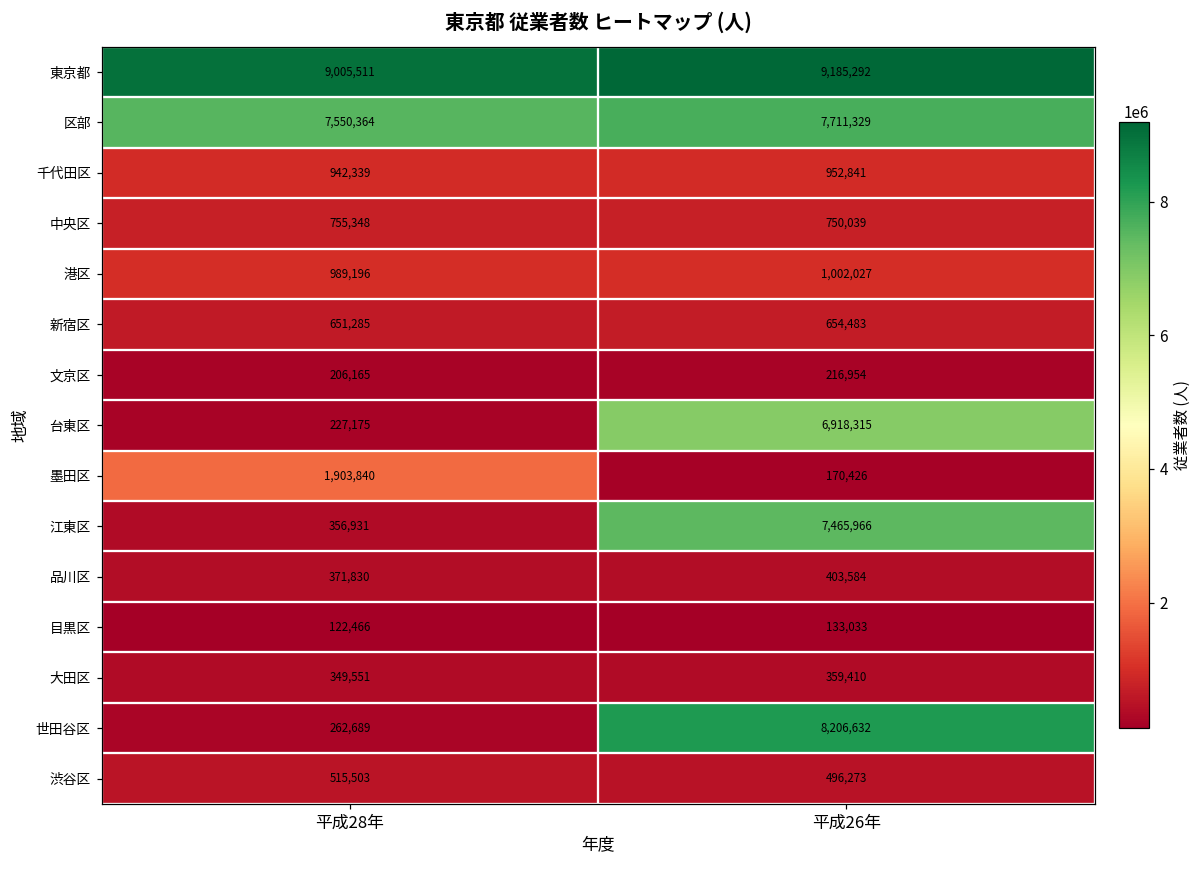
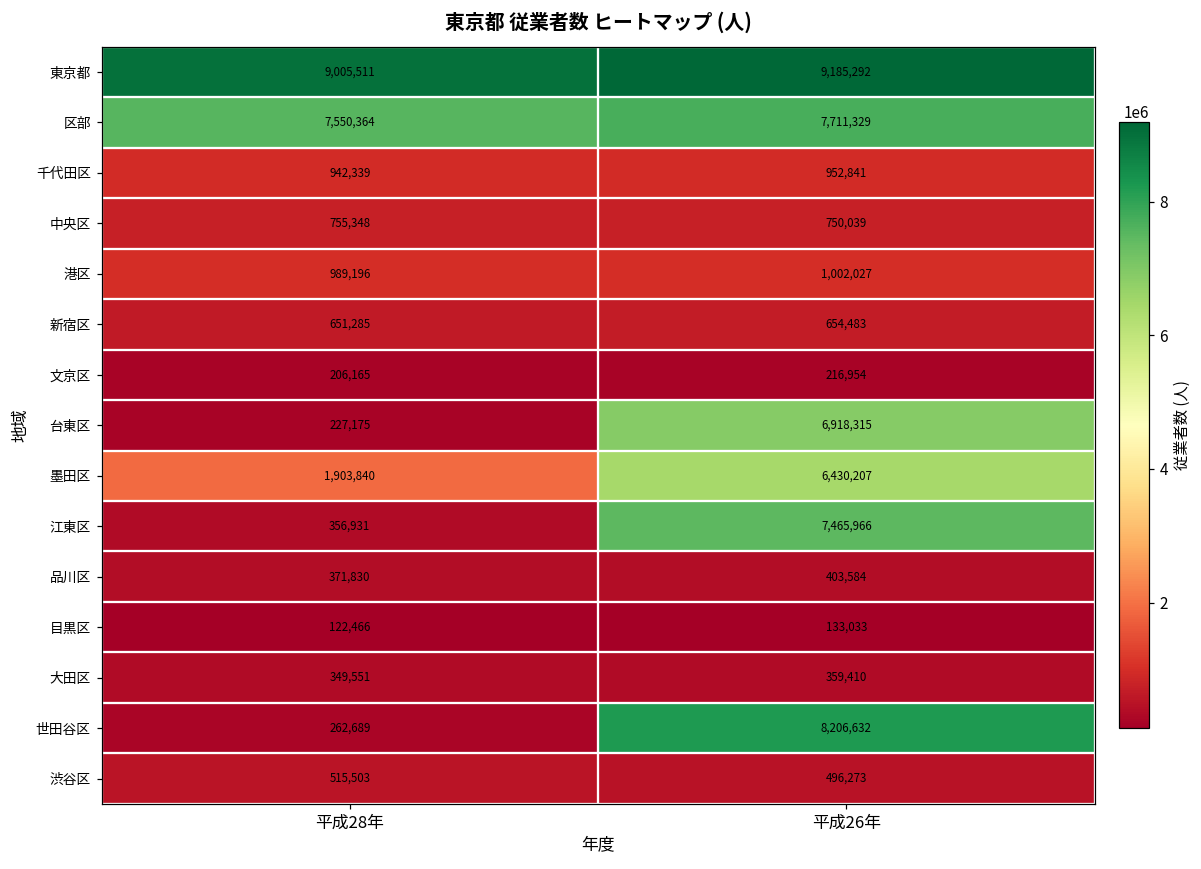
  {
    "東京都": {
      "平成28年": "9,005,511",
      "平成26年": "9,185,292"
    },
    "区部": {
      "平成28年": "7,550,364",
      "平成26年": "7,711,329"
    },
    "千代田区": {
      "平成28年": "942,339",
      "平成26年": "952,841"
    },
    "中央区": {
      "平成28年": "755,348",
      "平成26年": "750,039"
    },
    "港区": {
      "平成28年": "989,196",
      "平成26年": "1,002,027"
    },
    "新宿区": {
      "平成28年": "651,285",
      "平成26年": "654,483"
    },
    "文京区": {
      "平成28年": "206,165",
      "平成26年": "216,954"
    },
    "台東区": {
      "平成28年": "227,175",
      "平成26年": "6,918,315"
    },
    "墨田区": {
      "平成28年": "1,903,840",
-     "平成26年": "170,426"
+     "平成26年": "6,430,207"
    },
    "江東区": {
      "平成28年": "356,931",
      "平成26年": "7,465,966"
    },
    "品川区": {
      "平成28年": "371,830",
      "平成26年": "403,584"
    },
    "目黒区": {
      "平成28年": "122,466",
      "平成26年": "133,033"
    },
    "大田区": {
      "平成28年": "349,551",
      "平成26年": "359,410"
    },
    "世田谷区": {
      "平成28年": "262,689",
      "平成26年": "8,206,632"
    },
    "渋谷区": {
      "平成28年": "515,503",
      "平成26年": "496,273"
    }
  }
